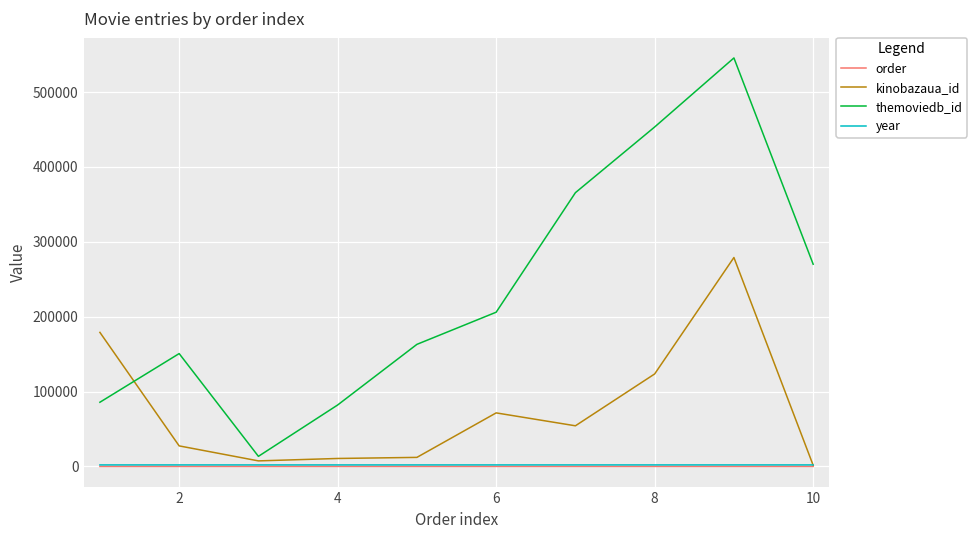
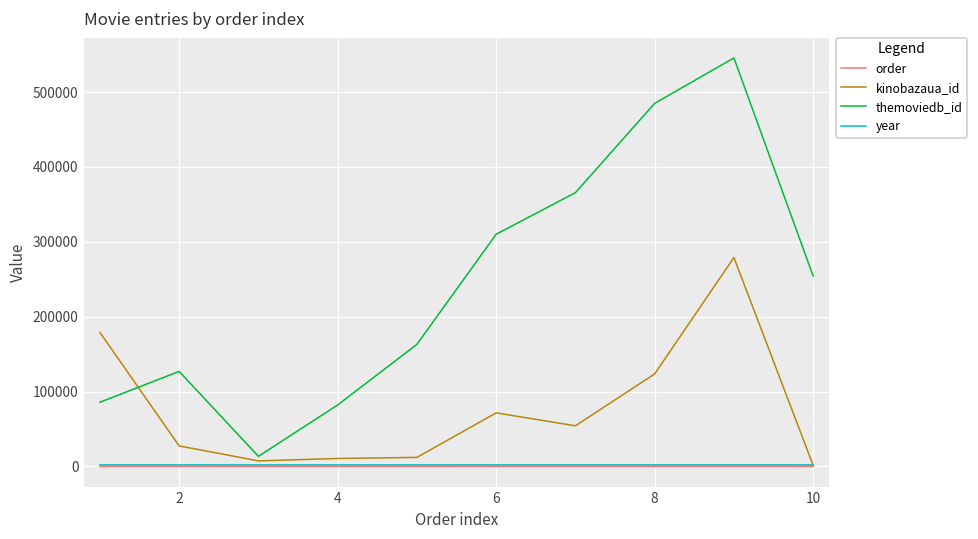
  {
    "kinobazaua_id": {
      "2": 30000,
      "4": 10000,
      "6": 70000,
      "8": 120000
    },
    "themoviedb_id": {
-     "2": 150000,
+     "2": 130000,
      "4": 80000,
-     "6": 210000,
-     "8": 450000,
-     "10": 270000
+     "6": 310000,
+     "8": 480000,
+     "10": 250000
    }
  }
